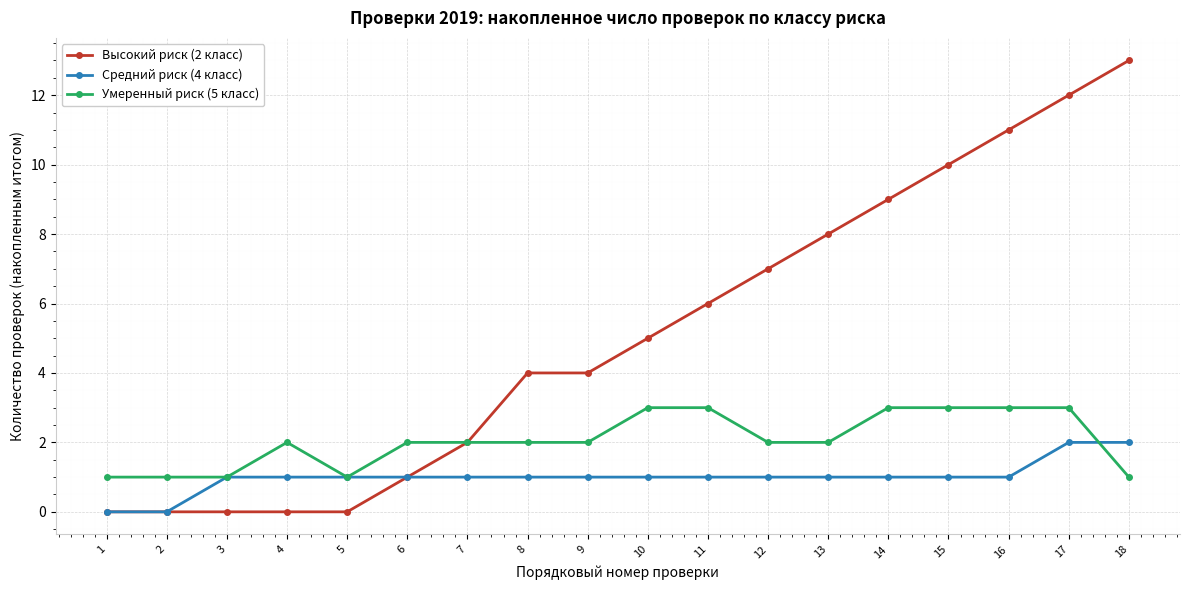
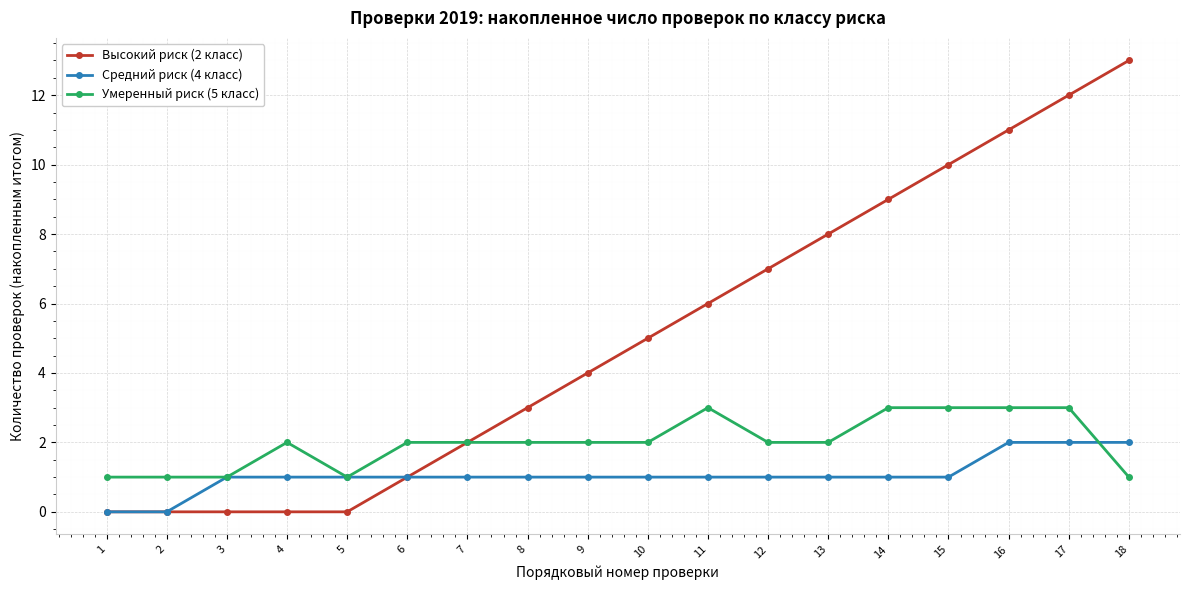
  {
    "Высокий риск (2 класс)": {
      "3": 0,
      "4": 0,
      "5": 0,
-     "8": 4,
+     "8": 3,
      "9": 4,
      "10": 5,
      "11": 6,
      "12": 7,
      "13": 8,
      "14": 9,
      "15": 10,
      "16": 11,
      "17": 12,
      "18": 13
    },
    "Средний риск (4 класс)": {
      "4": 1,
      "7": 1,
      "8": 1,
      "9": 1,
      "10": 1,
      "11": 1,
      "12": 1,
      "13": 1,
      "14": 1,
      "15": 1,
-     "16": 1,
+     "16": 2,
      "17": 2,
      "18": 2
    },
    "Умеренный риск (5 класс)": {
      "1": 1,
      "2": 1,
      "4": 2,
      "6": 2,
      "8": 2,
      "9": 2,
-     "10": 3,
+     "10": 2,
      "11": 3,
      "12": 2,
      "13": 2,
      "14": 3,
      "15": 3,
      "16": 3,
      "17": 3,
      "18": 1
    }
  }
